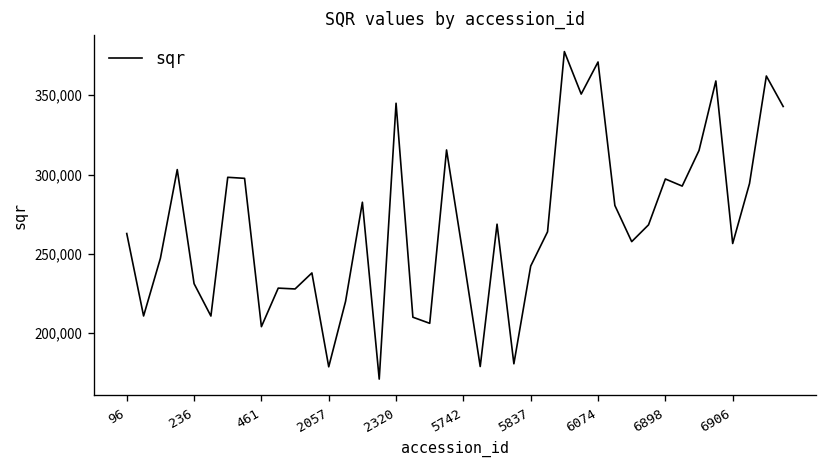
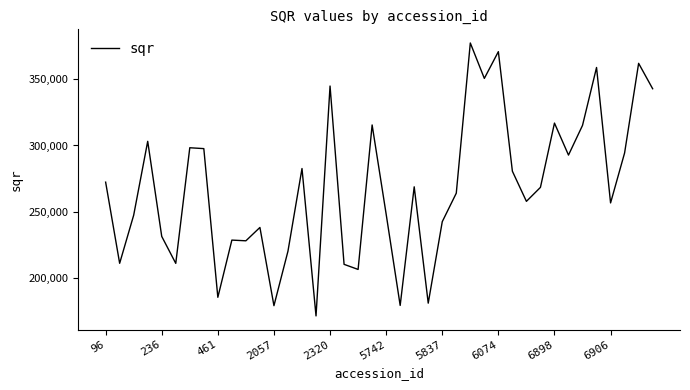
  {
-   "96": "263,000",
+   "96": "272,000",
    "236": "231,000",
-   "461": "204,000",
+   "461": "185,000",
    "2057": "179,000",
    "2320": "345,000",
    "5742": "248,000",
    "5837": "242,000",
    "6074": "371,000",
-   "6898": "297,000",
+   "6898": "317,000",
    "6906": "257,000"
  }
